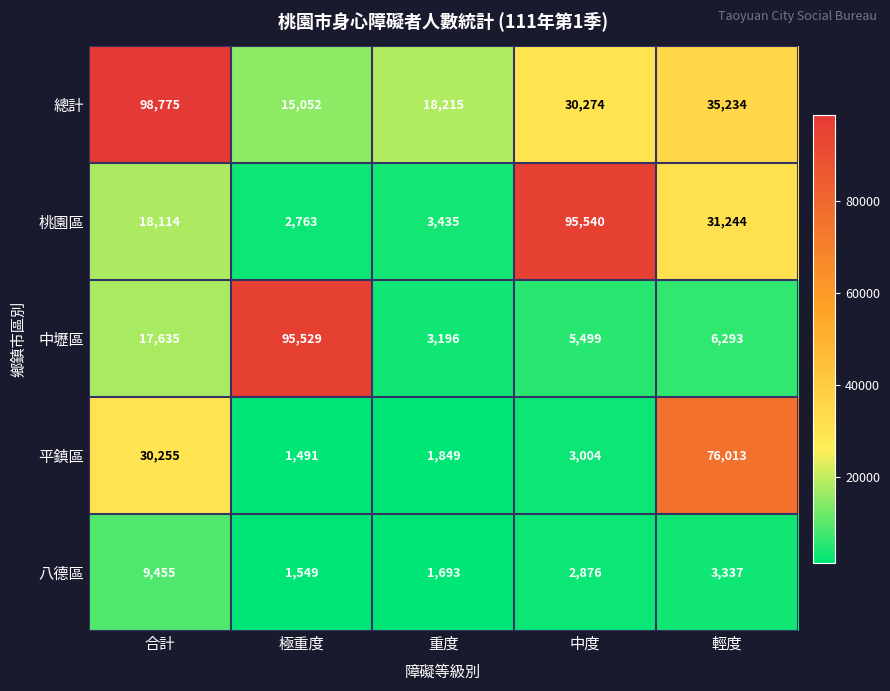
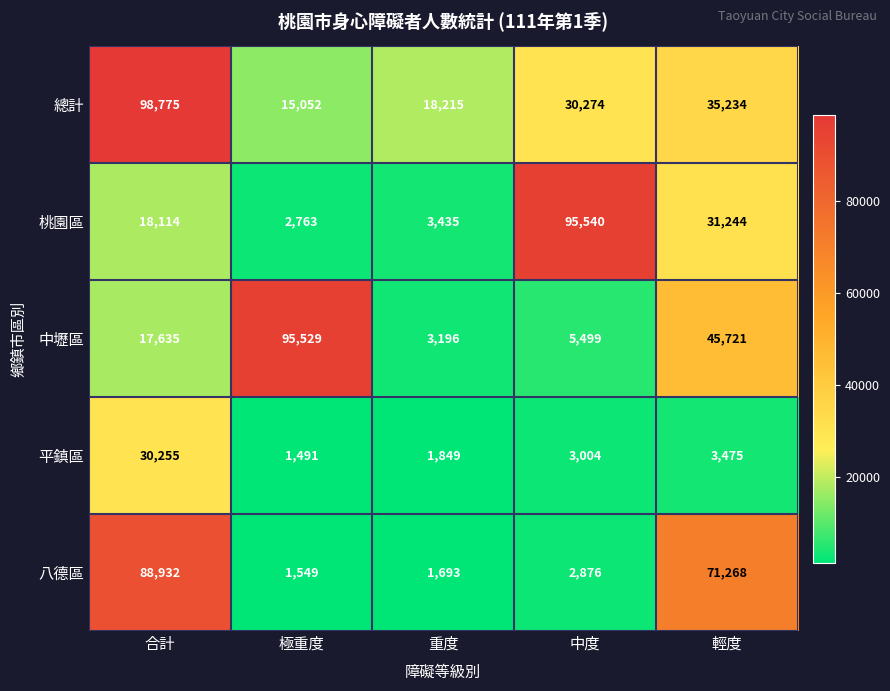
  {
    "總計": {
      "合計": "98,775",
      "極重度": "15,052",
      "重度": "18,215",
      "中度": "30,274",
      "輕度": "35,234"
    },
    "桃園區": {
      "合計": "18,114",
      "極重度": "2,763",
      "重度": "3,435",
      "中度": "95,540",
      "輕度": "31,244"
    },
    "中壢區": {
      "合計": "17,635",
      "極重度": "95,529",
      "重度": "3,196",
      "中度": "5,499",
-     "輕度": "6,293"
+     "輕度": "45,721"
    },
    "平鎮區": {
      "合計": "30,255",
      "極重度": "1,491",
      "重度": "1,849",
      "中度": "3,004",
-     "輕度": "76,013"
+     "輕度": "3,475"
    },
    "八德區": {
-     "合計": "9,455",
+     "合計": "88,932",
      "極重度": "1,549",
      "重度": "1,693",
      "中度": "2,876",
-     "輕度": "3,337"
+     "輕度": "71,268"
    }
  }
